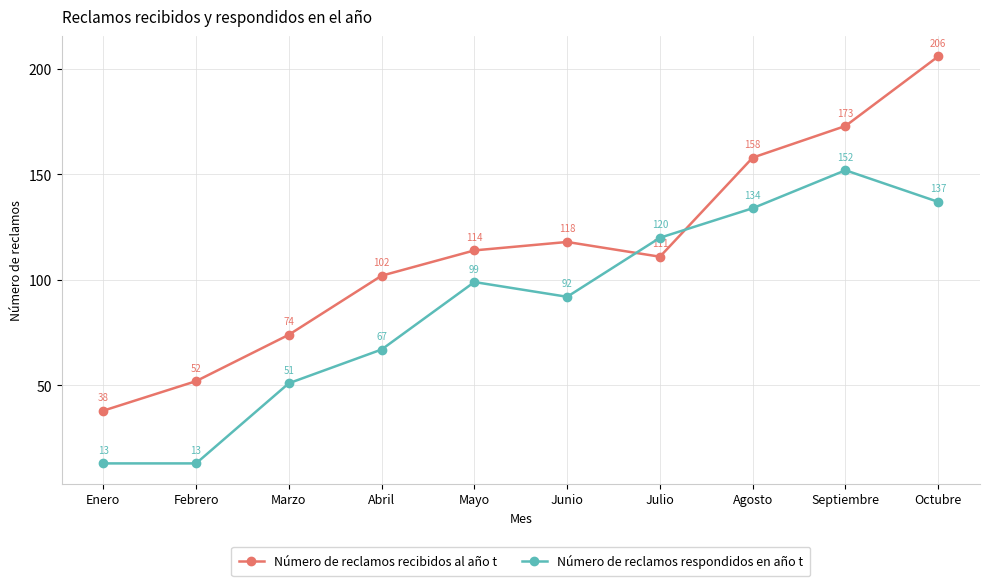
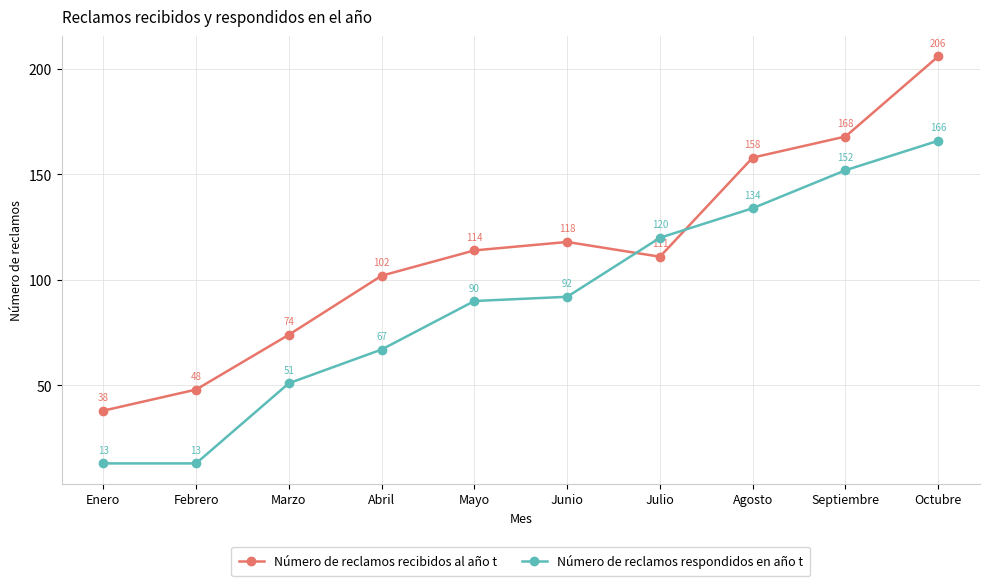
  {
    "Número de reclamos recibidos al año t": {
      "Enero": 38,
-     "Febrero": 52,
+     "Febrero": 48,
      "Marzo": 74,
      "Abril": 102,
      "Mayo": 114,
      "Junio": 118,
      "Agosto": 158,
-     "Septiembre": 173,
+     "Septiembre": 168,
      "Octubre": 206
    },
    "Número de reclamos respondidos en año t": {
      "Enero": 13,
      "Febrero": 13,
      "Marzo": 51,
      "Abril": 67,
-     "Mayo": 99,
+     "Mayo": 90,
      "Junio": 92,
      "Julio": 120,
      "Agosto": 134,
      "Septiembre": 152,
-     "Octubre": 137
+     "Octubre": 166
    }
  }
